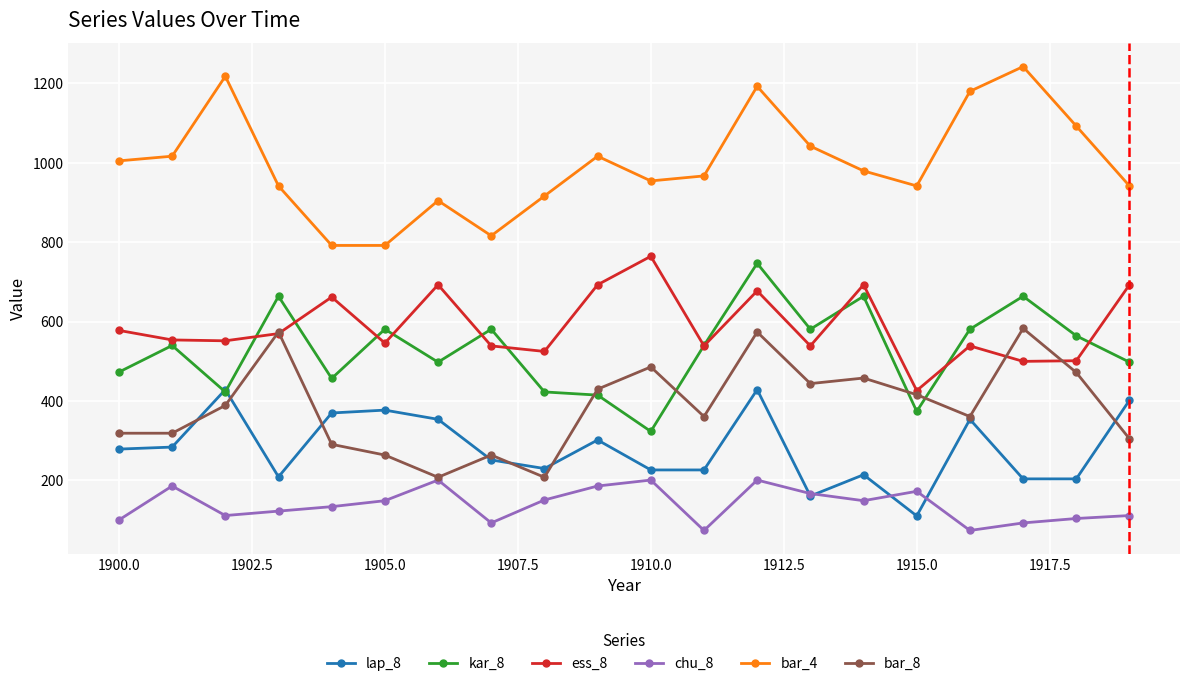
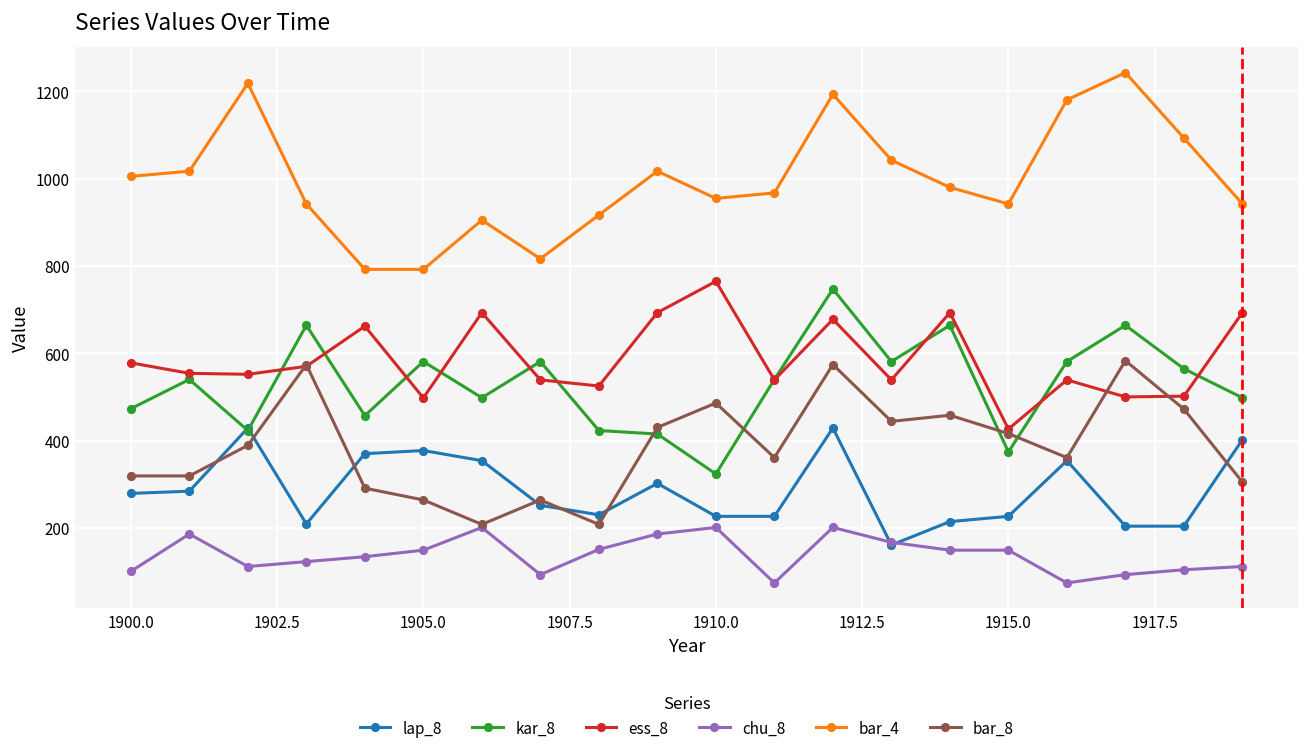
  {
    "lap_8": {
      "1900.0": 280,
      "1905.0": 380,
      "1910.0": 230,
-     "1915.0": 110
+     "1915.0": 230
    },
    "kar_8": {
      "1900.0": 470,
      "1905.0": 580,
      "1910.0": 320,
      "1915.0": 370
    },
    "ess_8": {
      "1900.0": 580,
-     "1905.0": 550,
+     "1905.0": 500,
      "1910.0": 760,
      "1915.0": 430
    },
    "chu_8": {
      "1900.0": 100,
      "1905.0": 150,
      "1910.0": 200,
-     "1915.0": 170
+     "1915.0": 150
    },
    "bar_4": {
      "1900.0": 1010,
      "1905.0": 790,
      "1910.0": 950,
      "1915.0": 940
    },
    "bar_8": {
      "1900.0": 320,
      "1905.0": 260,
      "1910.0": 490,
      "1915.0": 420
    }
  }
